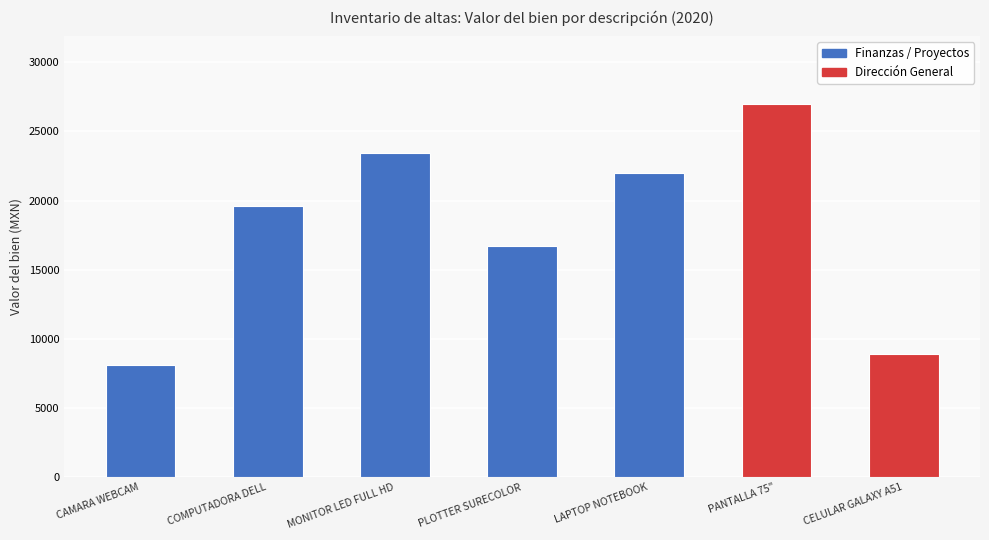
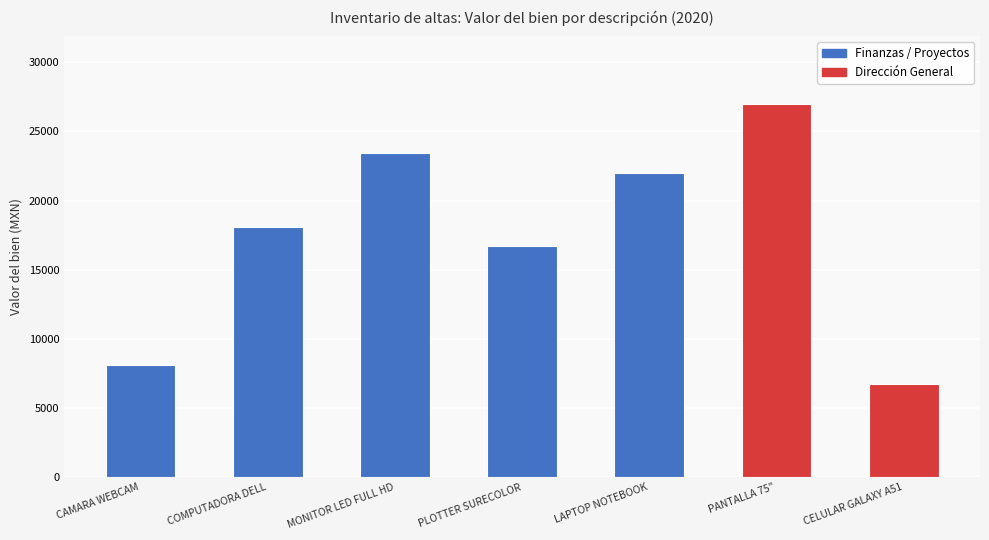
  {
    "CAMARA WEBCAM": 8100,
-   "COMPUTADORA DELL": 19600,
+   "COMPUTADORA DELL": 18100,
    "MONITOR LED FULL HD": 23500,
    "PLOTTER SURECOLOR": 16700,
    "LAPTOP NOTEBOOK": 22000,
    "PANTALLA 75\"": 27000,
-   "CELULAR GALAXY A51": 8900
+   "CELULAR GALAXY A51": 6800
  }
